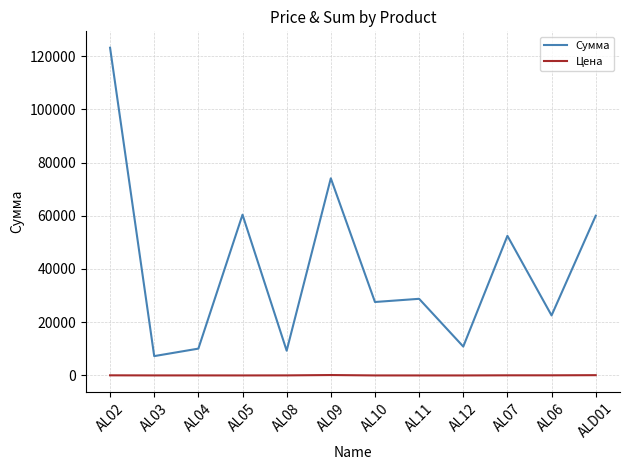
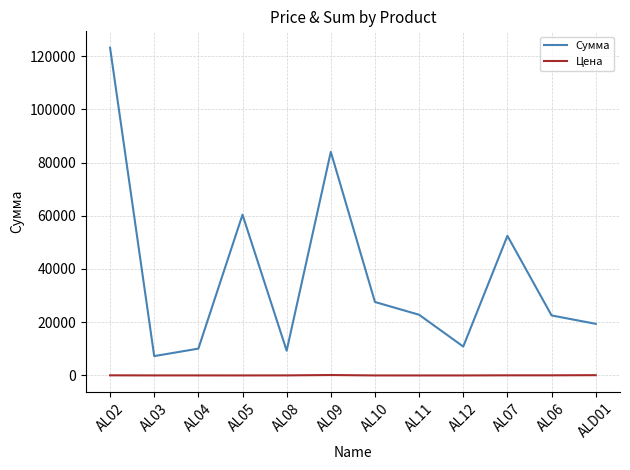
  {
    "Сумма": {
      "AL02": 123000,
      "AL03": 7000,
      "AL04": 10000,
      "AL05": 60000,
      "AL08": 9000,
-     "AL09": 74000,
+     "AL09": 84000,
      "AL10": 28000,
-     "AL11": 29000,
+     "AL11": 23000,
      "AL12": 11000,
      "AL07": 52000,
      "AL06": 23000,
-     "ALD01": 60000
+     "ALD01": 19000
    },
    "Цена": {
      "AL02": 0,
      "AL03": 0,
      "AL04": 0,
      "AL05": 0,
      "AL08": 0,
      "AL09": 0,
      "AL10": 0,
      "AL11": 0,
      "AL12": 0,
      "AL07": 0,
      "AL06": 0,
      "ALD01": 0
    }
  }
